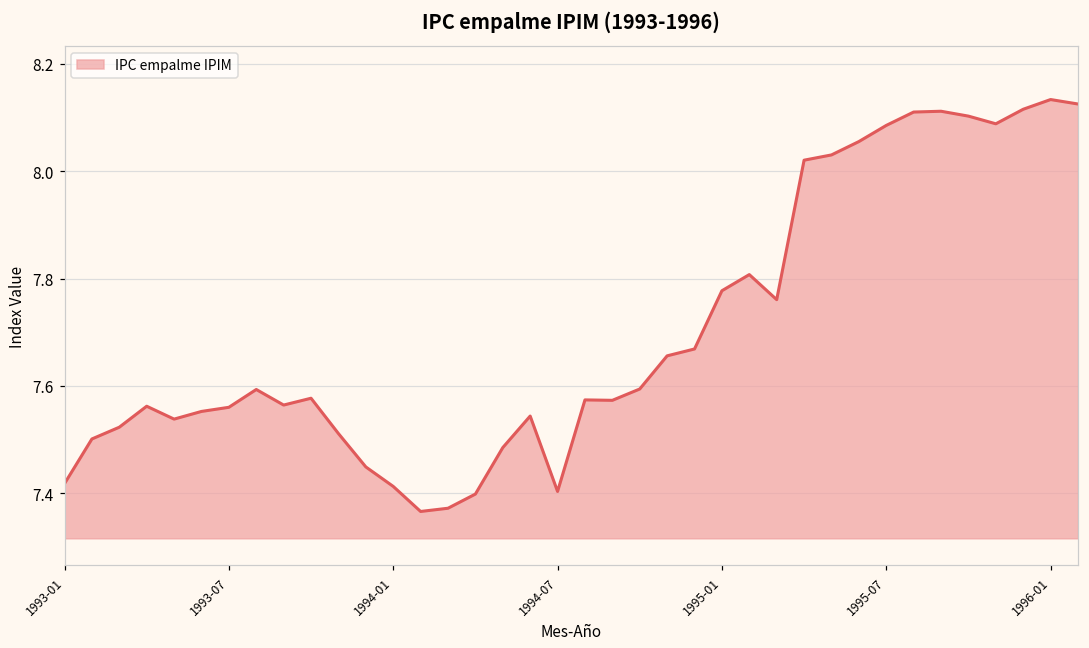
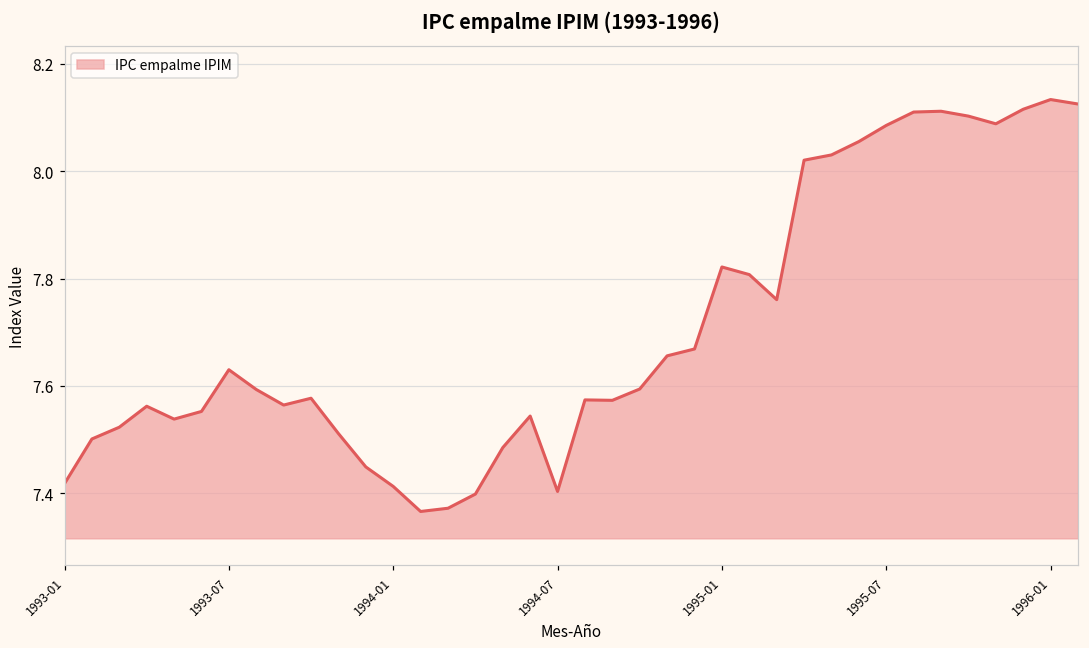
  {
    "1993-01": 7.42,
-   "1993-07": 7.56,
+   "1993-07": 7.63,
    "1994-01": 7.41,
    "1994-07": 7.40,
-   "1995-01": 7.78,
+   "1995-01": 7.82,
    "1995-07": 8.09,
    "1996-01": 8.13
  }
